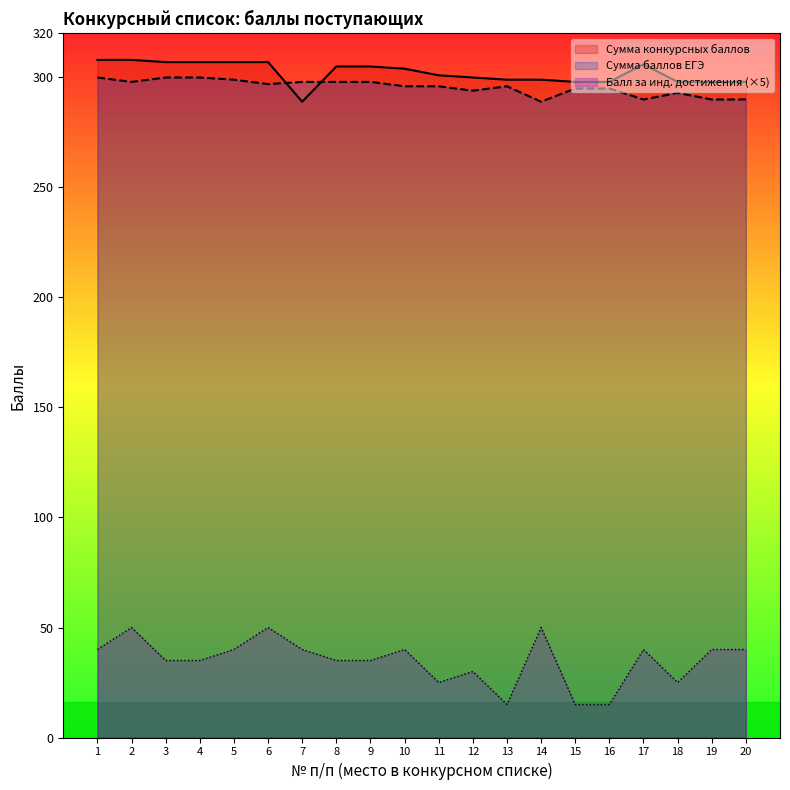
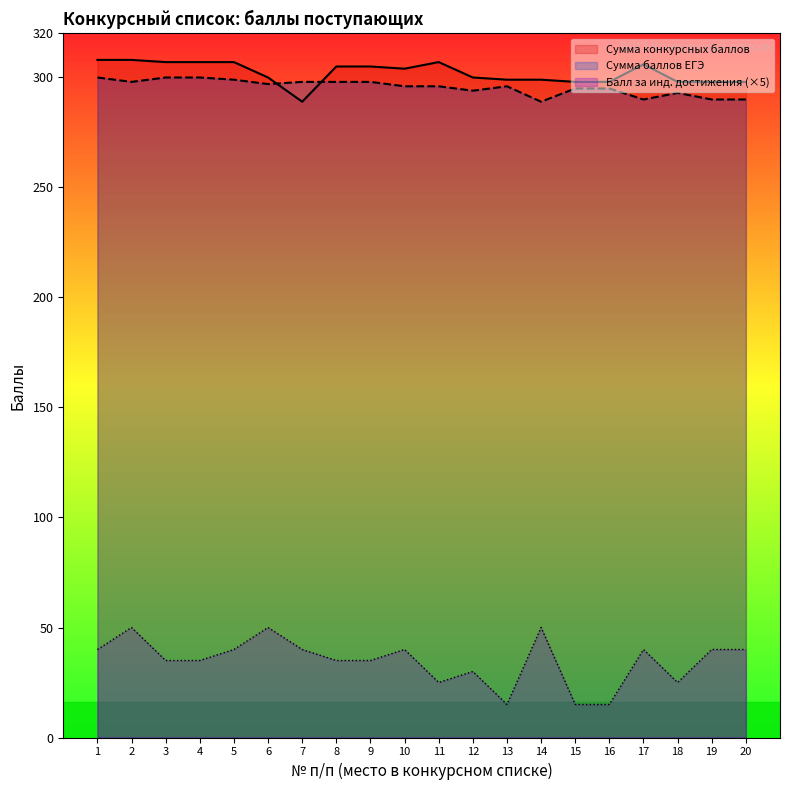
  {
    "Сумма конкурсных баллов": {
      "1": 308,
      "2": 308,
      "3": 307,
      "4": 307,
      "5": 307,
-     "6": 307,
+     "6": 300,
      "7": 289,
      "8": 305,
      "9": 305,
      "10": 304,
-     "11": 301,
+     "11": 307,
      "12": 300,
      "13": 299,
      "14": 299
    }
  }
